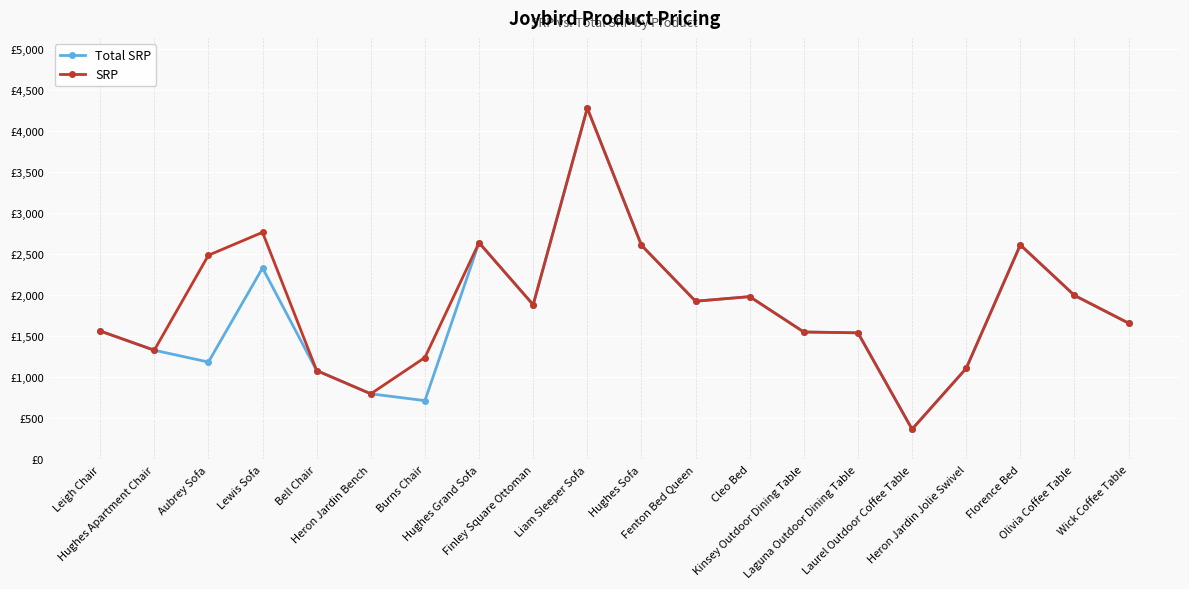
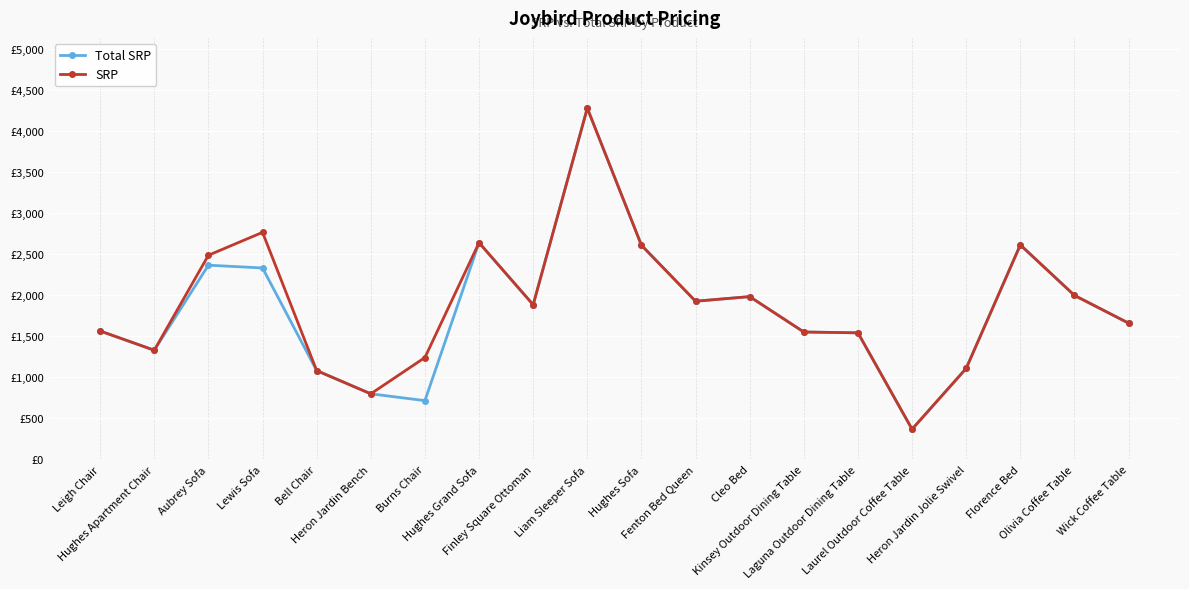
  {
    "Total SRP": {
-     "Aubrey Sofa": "£1,200",
+     "Aubrey Sofa": "£2,400",
      "Lewis Sofa": "£2,300",
      "Burns Chair": "£700"
    },
    "SRP": {
      "Aubrey Sofa": "£2,500",
      "Lewis Sofa": "£2,800",
      "Burns Chair": "£1,200"
    }
  }
